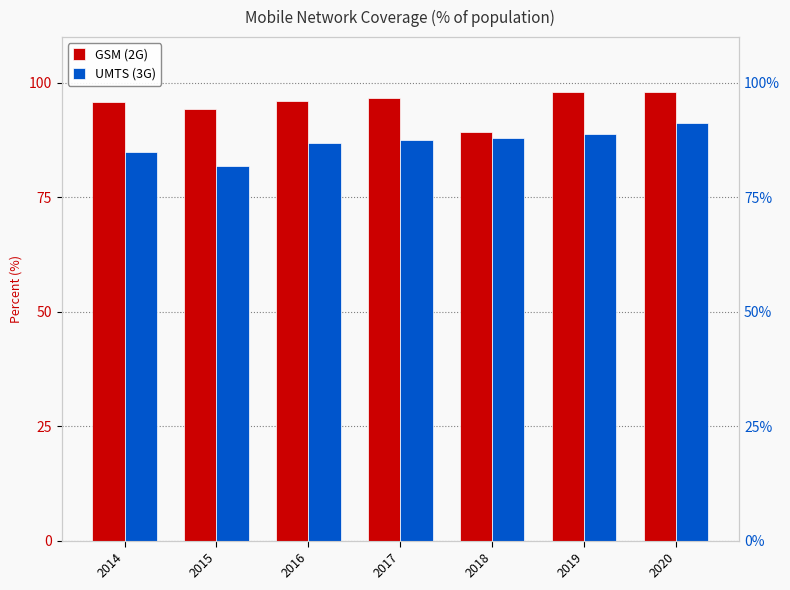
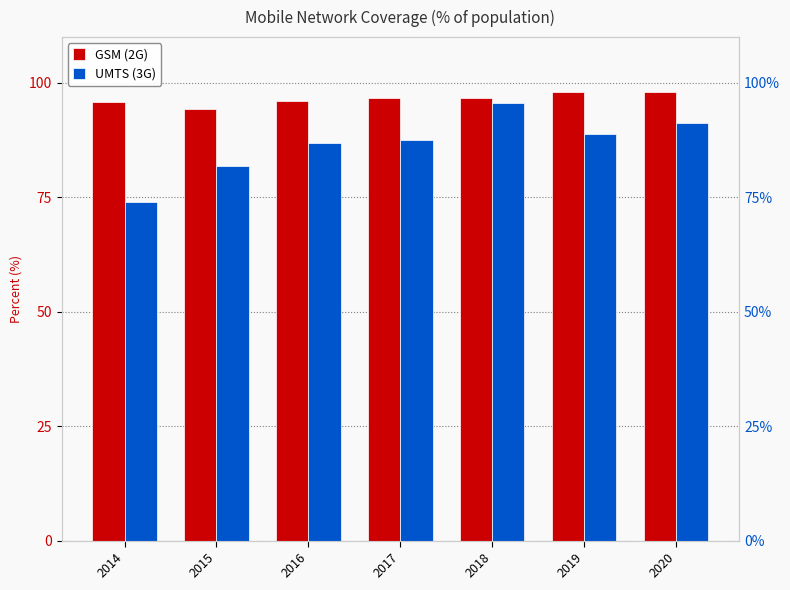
  {
    "GSM (2G)": {
      "2014": 96,
      "2015": 94,
      "2016": 96,
      "2017": 97,
-     "2018": 89,
+     "2018": 97,
      "2019": 98,
      "2020": 98
    },
    "UMTS (3G)": {
-     "2014": 85,
+     "2014": 74,
      "2015": 82,
      "2016": 87,
      "2017": 88,
-     "2018": 88,
+     "2018": 96,
      "2019": 89,
      "2020": 91
    }
  }
